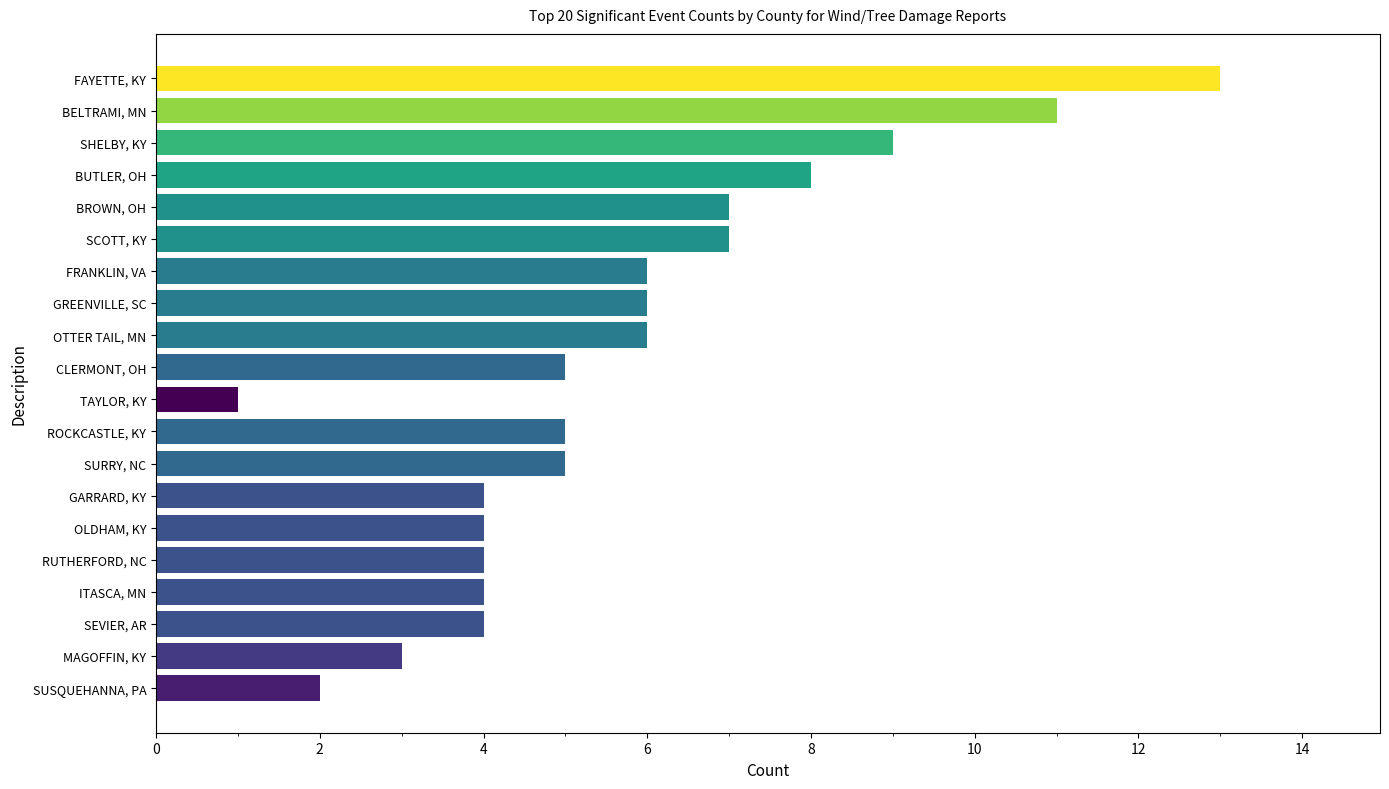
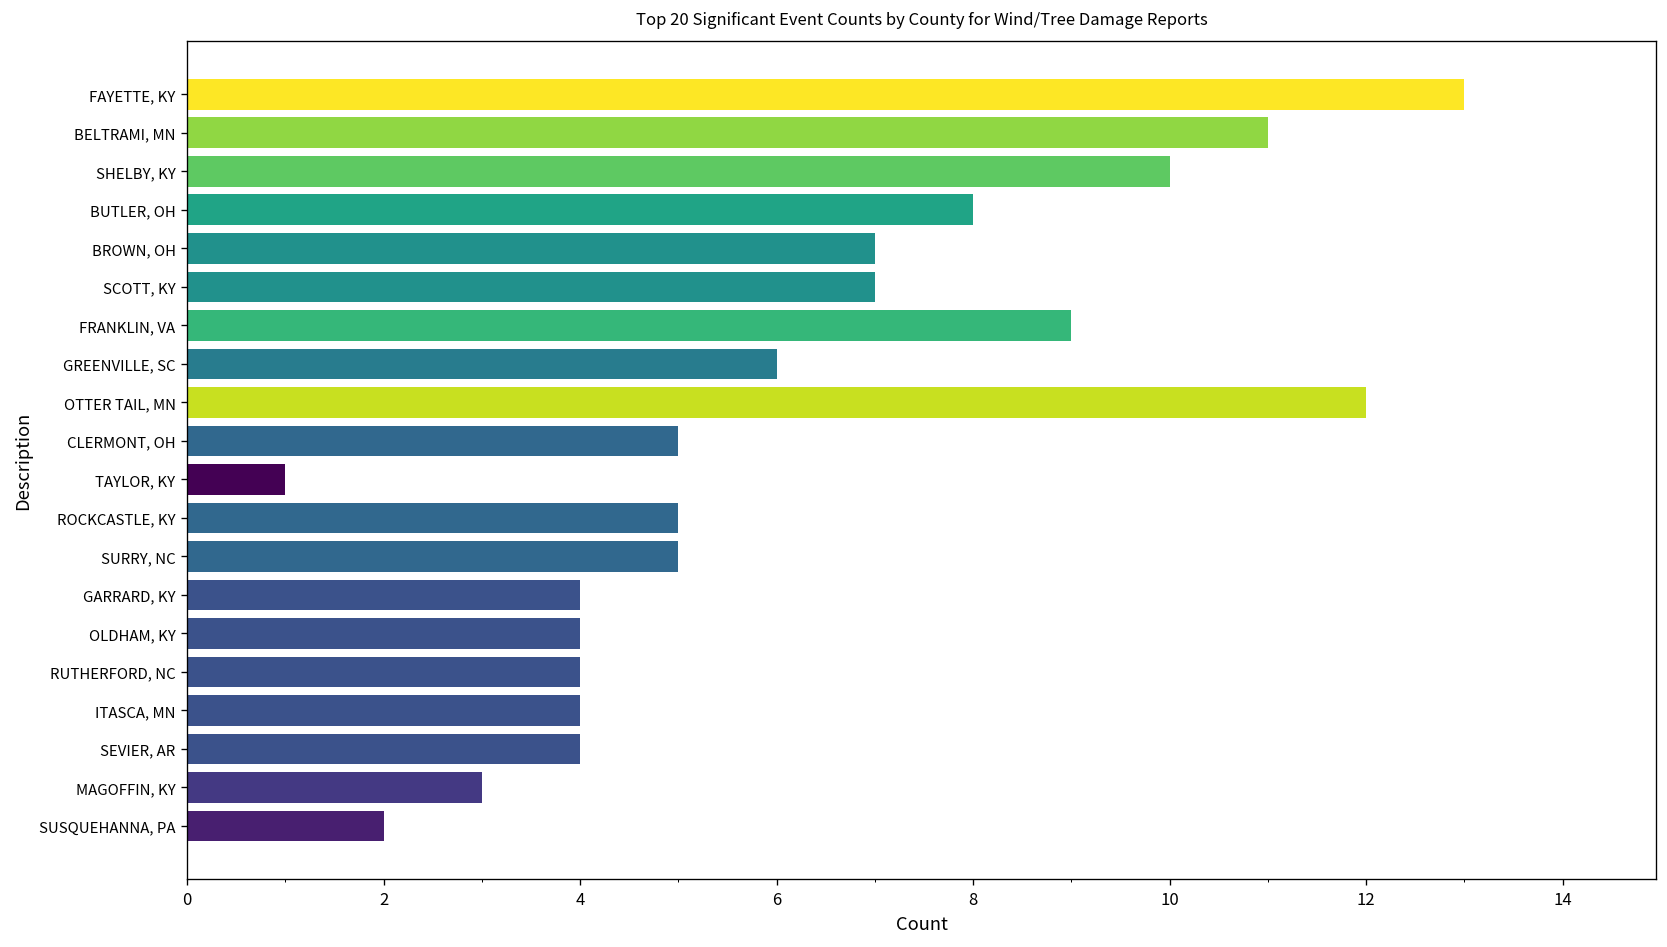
  {
    "FAYETTE, KY": 13,
    "BELTRAMI, MN": 11,
-   "SHELBY, KY": 9,
+   "SHELBY, KY": 10,
    "BUTLER, OH": 8,
    "BROWN, OH": 7,
    "SCOTT, KY": 7,
-   "FRANKLIN, VA": 6,
+   "FRANKLIN, VA": 9,
    "GREENVILLE, SC": 6,
-   "OTTER TAIL, MN": 6,
+   "OTTER TAIL, MN": 12,
    "CLERMONT, OH": 5,
    "TAYLOR, KY": 1,
    "ROCKCASTLE, KY": 5,
    "SURRY, NC": 5,
    "GARRARD, KY": 4,
    "OLDHAM, KY": 4,
    "RUTHERFORD, NC": 4,
    "ITASCA, MN": 4,
    "SEVIER, AR": 4,
    "MAGOFFIN, KY": 3,
    "SUSQUEHANNA, PA": 2
  }
